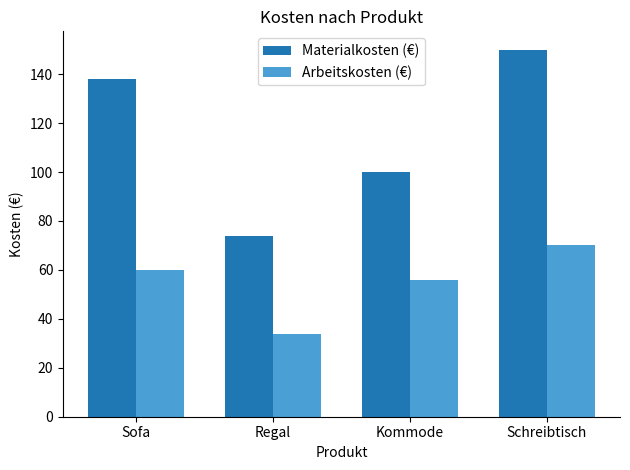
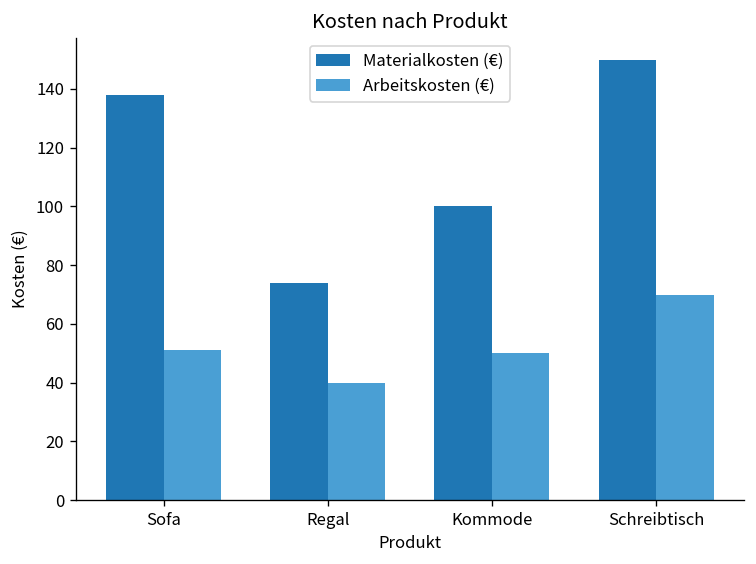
  {
    "Materialkosten (€)": {
      "Sofa": 138,
      "Regal": 74,
      "Kommode": 100,
      "Schreibtisch": 150
    },
    "Arbeitskosten (€)": {
-     "Sofa": 60,
-     "Regal": 34,
-     "Kommode": 56,
+     "Sofa": 51,
+     "Regal": 40,
+     "Kommode": 50,
      "Schreibtisch": 70
    }
  }
